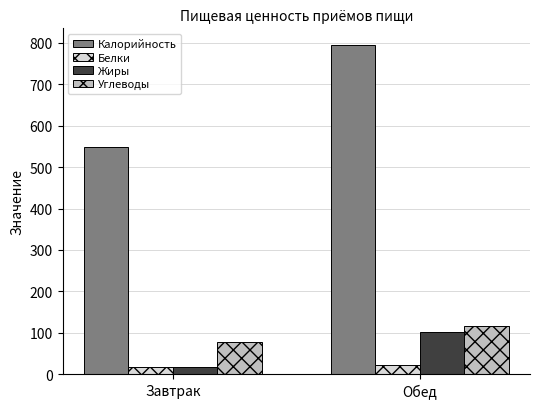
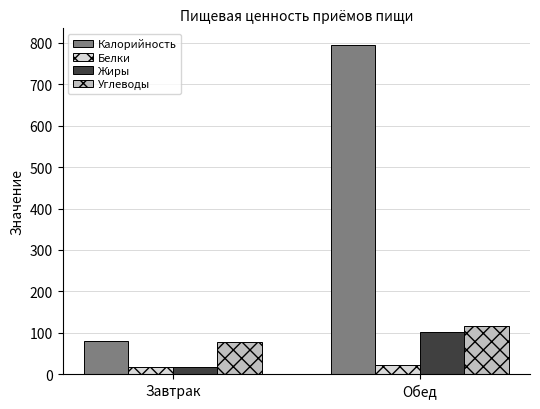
  {
    "Калорийность": {
-     "Завтрак": 550,
+     "Завтрак": 80,
      "Обед": 800
    },
    "Жиры": {
      "Завтрак": 20,
      "Обед": 100
    }
  }
